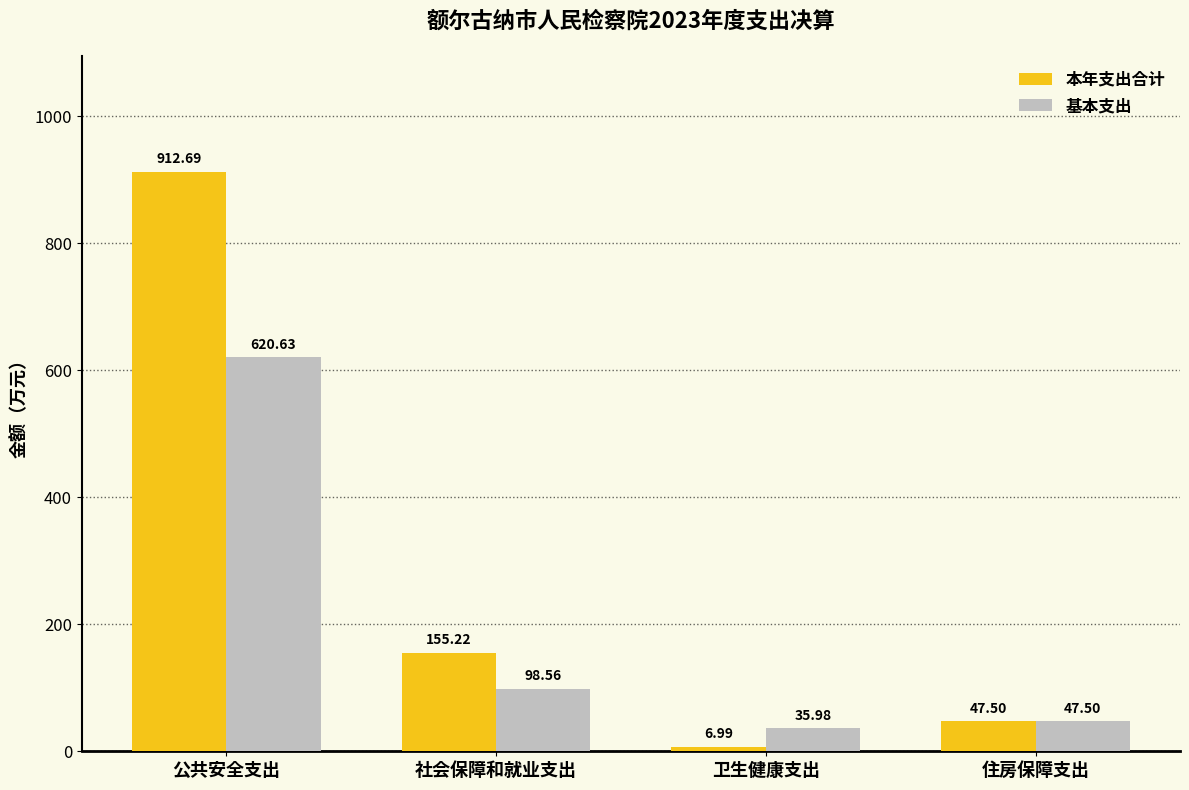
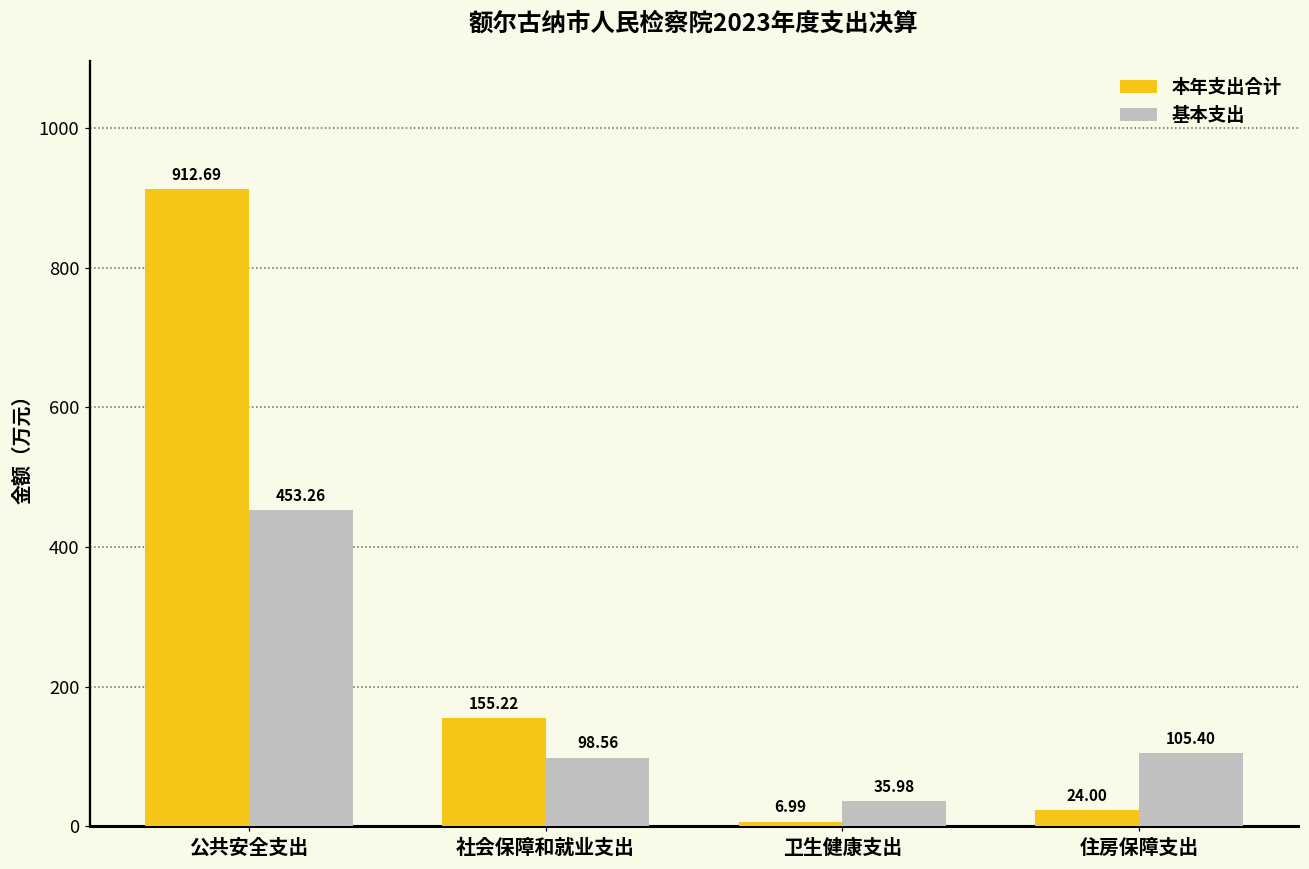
  {
    "本年支出合计": {
      "公共安全支出": 912.69,
      "社会保障和就业支出": 155.22,
      "卫生健康支出": 6.99,
-     "住房保障支出": 47.50
+     "住房保障支出": 24.00
    },
    "基本支出": {
-     "公共安全支出": 620.63,
+     "公共安全支出": 453.26,
      "社会保障和就业支出": 98.56,
      "卫生健康支出": 35.98,
-     "住房保障支出": 47.50
+     "住房保障支出": 105.40
    }
  }
